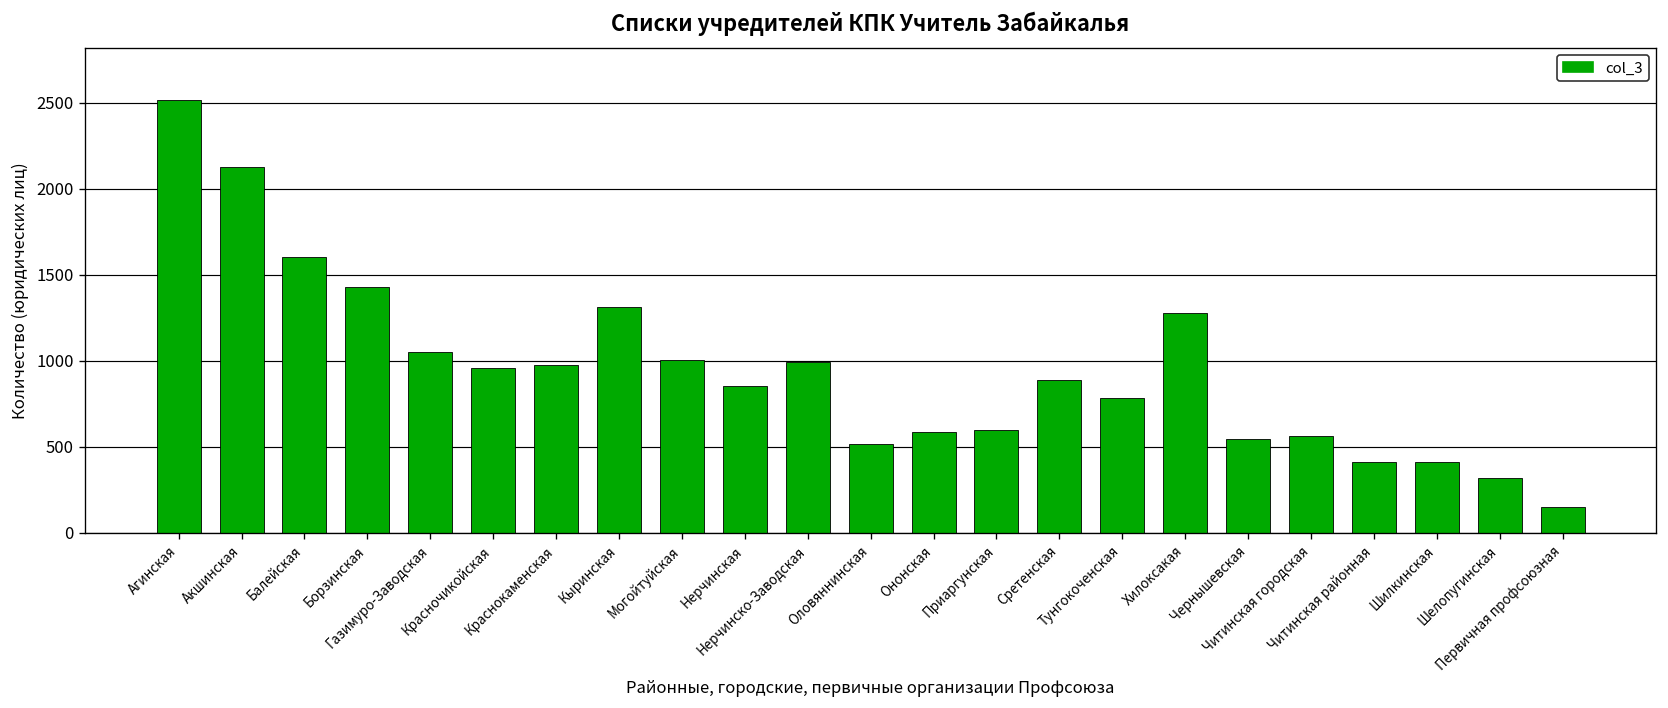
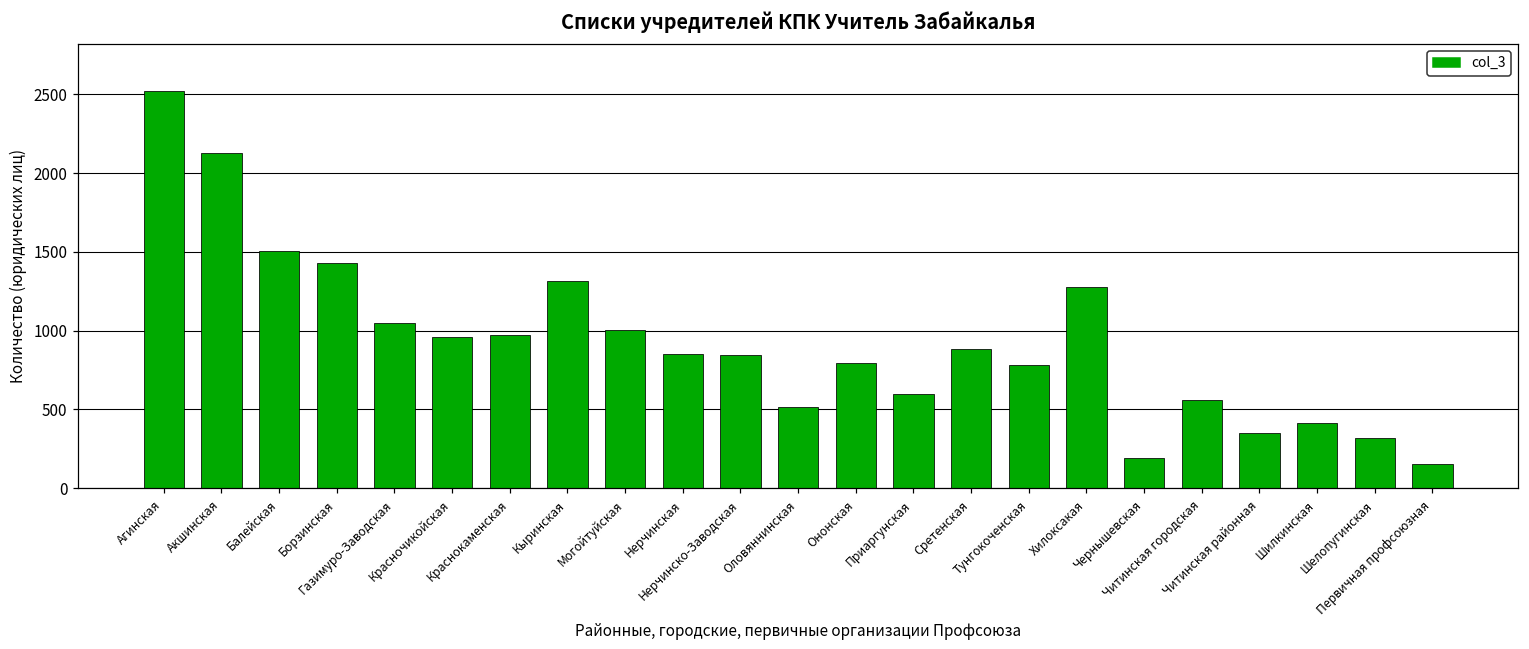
  {
    "Агинская": 2520,
    "Акшинская": 2130,
-   "Балейская": 1610,
+   "Балейская": 1500,
    "Борзинская": 1430,
    "Газимуро-Заводская": 1050,
    "Красночикойская": 960,
    "Краснокаменская": 970,
    "Кыринская": 1320,
    "Могойтуйская": 1000,
    "Нерчинская": 850,
-   "Нерчинско-Заводская": 990,
+   "Нерчинско-Заводская": 850,
    "Оловяннинская": 520,
-   "Ононская": 590,
+   "Ононская": 800,
    "Приаргунская": 600,
    "Сретенская": 890,
    "Тунгокоченская": 780,
    "Хилоксакая": 1280,
-   "Чернышевская": 540,
+   "Чернышевская": 200,
    "Читинская городская": 560,
-   "Читинская районная": 410,
+   "Читинская районная": 350,
    "Шилкинская": 410,
    "Шелопугинская": 320,
    "Первичная профсоюзная": 150
  }
